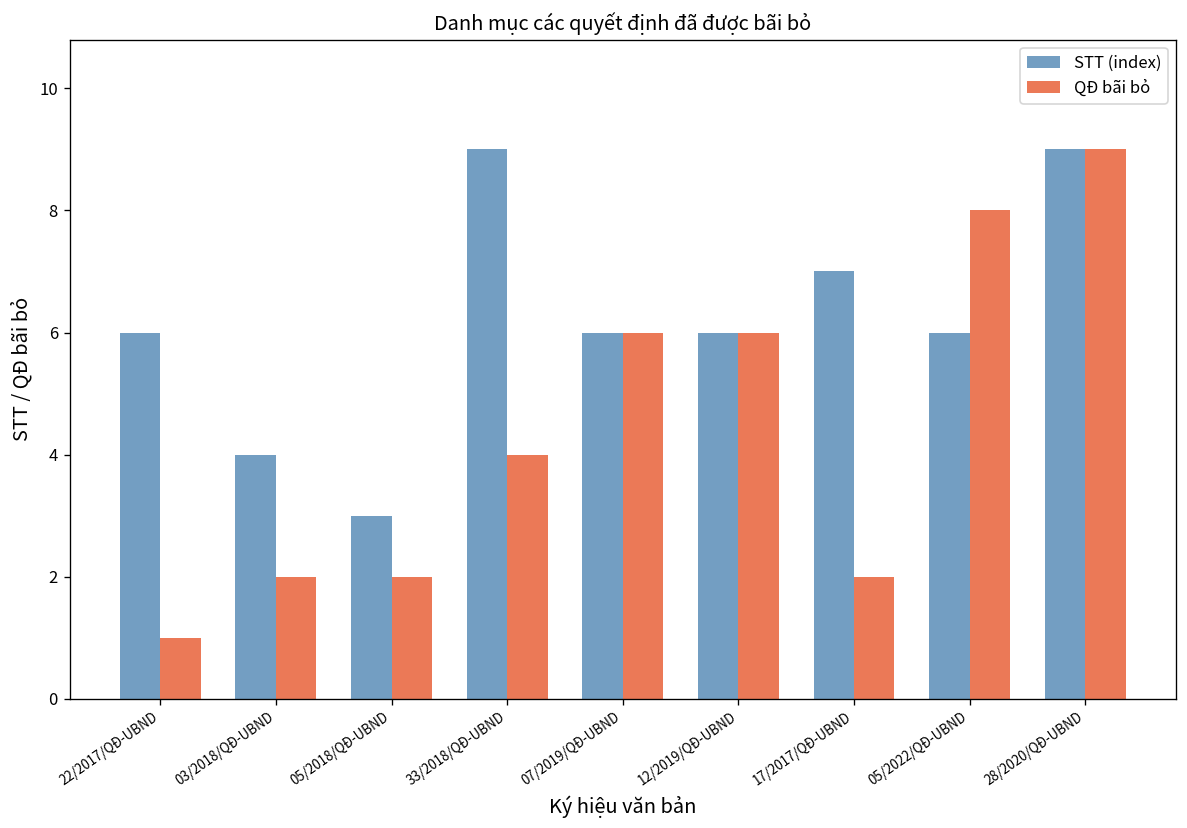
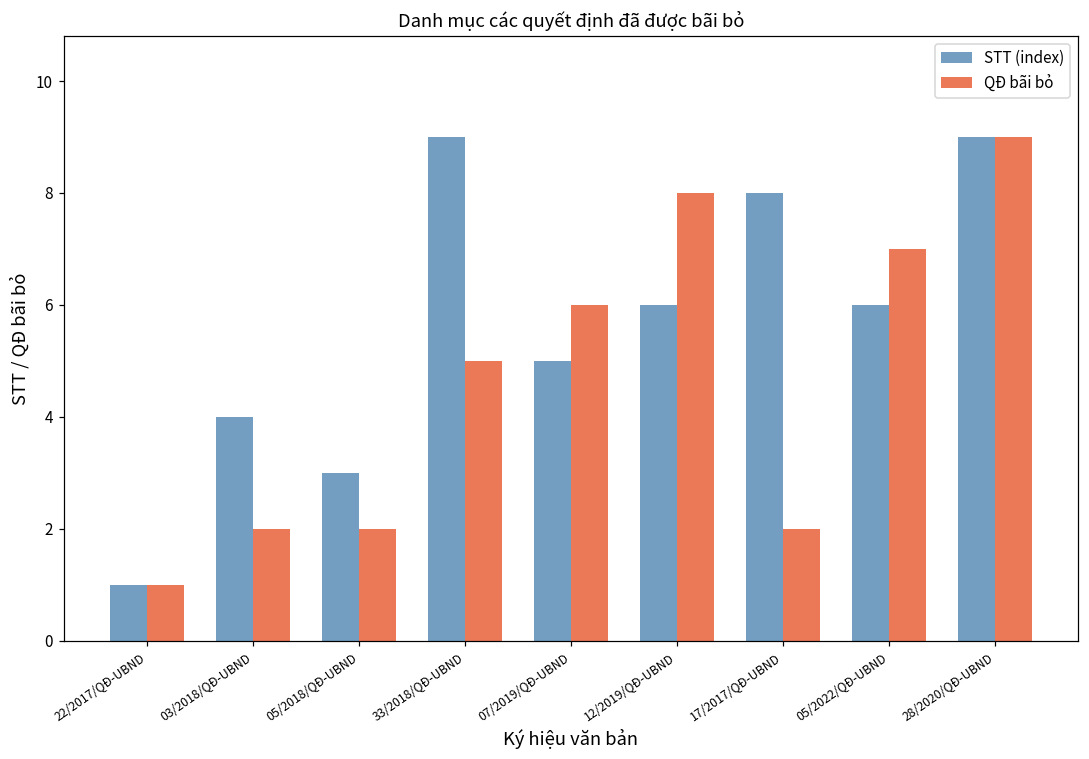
  {
    "STT (index)": {
-     "22/2017/QĐ-UBND": 6,
+     "22/2017/QĐ-UBND": 1,
      "03/2018/QĐ-UBND": 4,
      "05/2018/QĐ-UBND": 3,
      "33/2018/QĐ-UBND": 9,
-     "07/2019/QĐ-UBND": 6,
+     "07/2019/QĐ-UBND": 5,
      "12/2019/QĐ-UBND": 6,
-     "17/2017/QĐ-UBND": 7,
+     "17/2017/QĐ-UBND": 8,
      "05/2022/QĐ-UBND": 6,
      "28/2020/QĐ-UBND": 9
    },
    "QĐ bãi bỏ": {
      "22/2017/QĐ-UBND": 1,
      "03/2018/QĐ-UBND": 2,
      "05/2018/QĐ-UBND": 2,
-     "33/2018/QĐ-UBND": 4,
+     "33/2018/QĐ-UBND": 5,
      "07/2019/QĐ-UBND": 6,
-     "12/2019/QĐ-UBND": 6,
+     "12/2019/QĐ-UBND": 8,
      "17/2017/QĐ-UBND": 2,
-     "05/2022/QĐ-UBND": 8,
+     "05/2022/QĐ-UBND": 7,
      "28/2020/QĐ-UBND": 9
    }
  }
